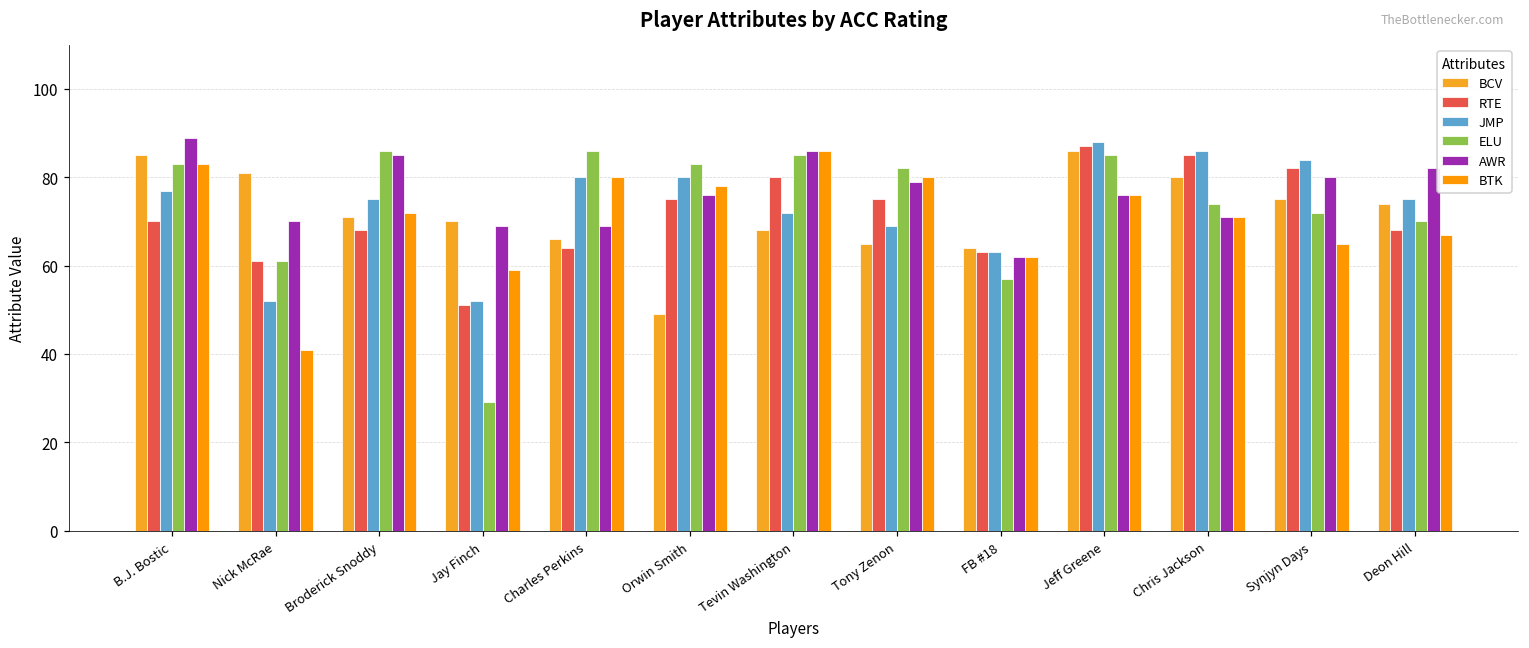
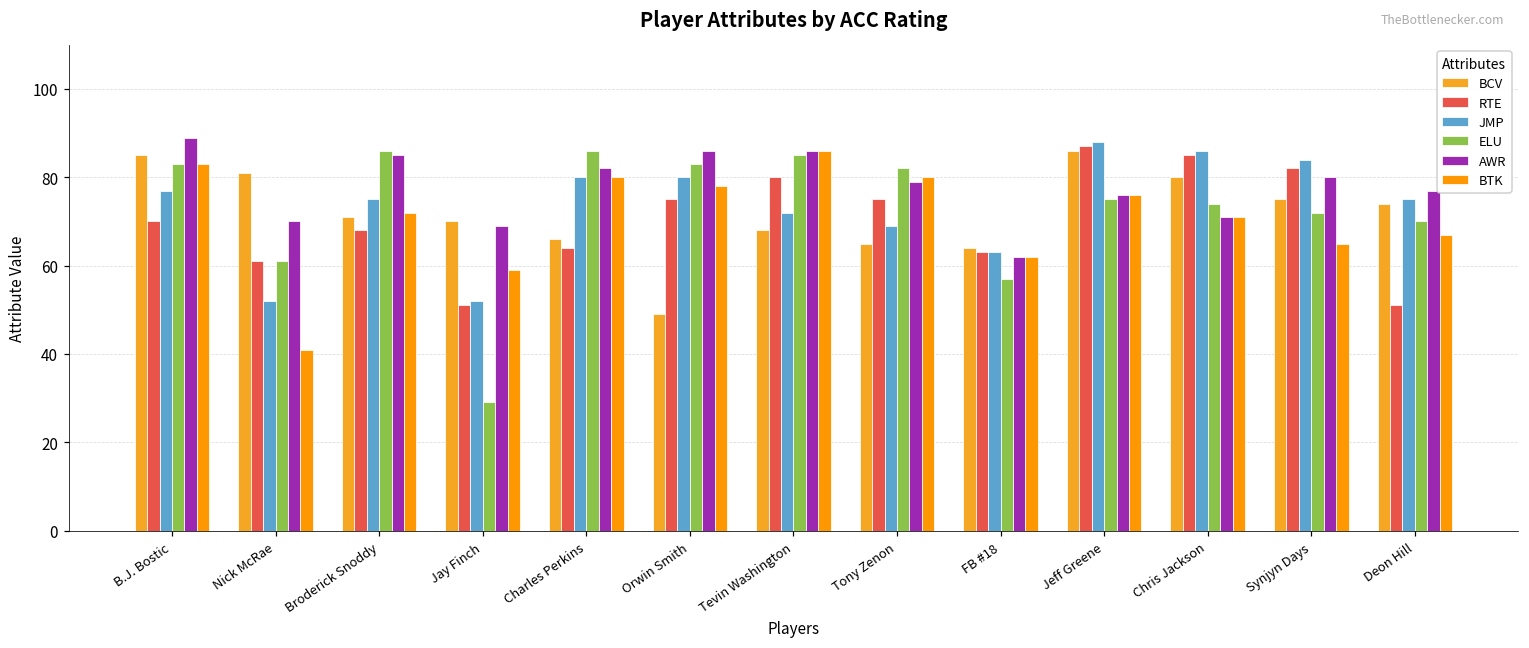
  {
    "RTE": {
      "B.J. Bostic": 70,
      "Nick McRae": 61,
      "Broderick Snoddy": 68,
      "Jay Finch": 51,
      "Charles Perkins": 64,
      "Orwin Smith": 75,
      "Tevin Washington": 80,
      "Tony Zenon": 75,
      "FB #18": 63,
      "Jeff Greene": 87,
      "Chris Jackson": 85,
      "Synjyn Days": 82,
-     "Deon Hill": 68
+     "Deon Hill": 51
    },
    "JMP": {
      "B.J. Bostic": 77,
      "Nick McRae": 52,
      "Broderick Snoddy": 75,
      "Jay Finch": 52,
      "Charles Perkins": 80,
      "Orwin Smith": 80,
      "Tevin Washington": 72,
      "Tony Zenon": 69,
      "FB #18": 63,
      "Jeff Greene": 88,
      "Chris Jackson": 86,
      "Synjyn Days": 84,
      "Deon Hill": 75
    },
    "ELU": {
      "B.J. Bostic": 83,
      "Nick McRae": 61,
      "Broderick Snoddy": 86,
      "Jay Finch": 29,
      "Charles Perkins": 86,
      "Orwin Smith": 83,
      "Tevin Washington": 85,
      "Tony Zenon": 82,
      "FB #18": 57,
-     "Jeff Greene": 85,
+     "Jeff Greene": 75,
      "Chris Jackson": 74,
      "Synjyn Days": 72,
      "Deon Hill": 70
    },
    "AWR": {
      "B.J. Bostic": 89,
      "Nick McRae": 70,
      "Broderick Snoddy": 85,
      "Jay Finch": 69,
-     "Charles Perkins": 69,
-     "Orwin Smith": 76,
+     "Charles Perkins": 82,
+     "Orwin Smith": 86,
      "Tevin Washington": 86,
      "Tony Zenon": 79,
      "FB #18": 62,
      "Jeff Greene": 76,
      "Chris Jackson": 71,
      "Synjyn Days": 80,
-     "Deon Hill": 82
+     "Deon Hill": 77
    }
  }
